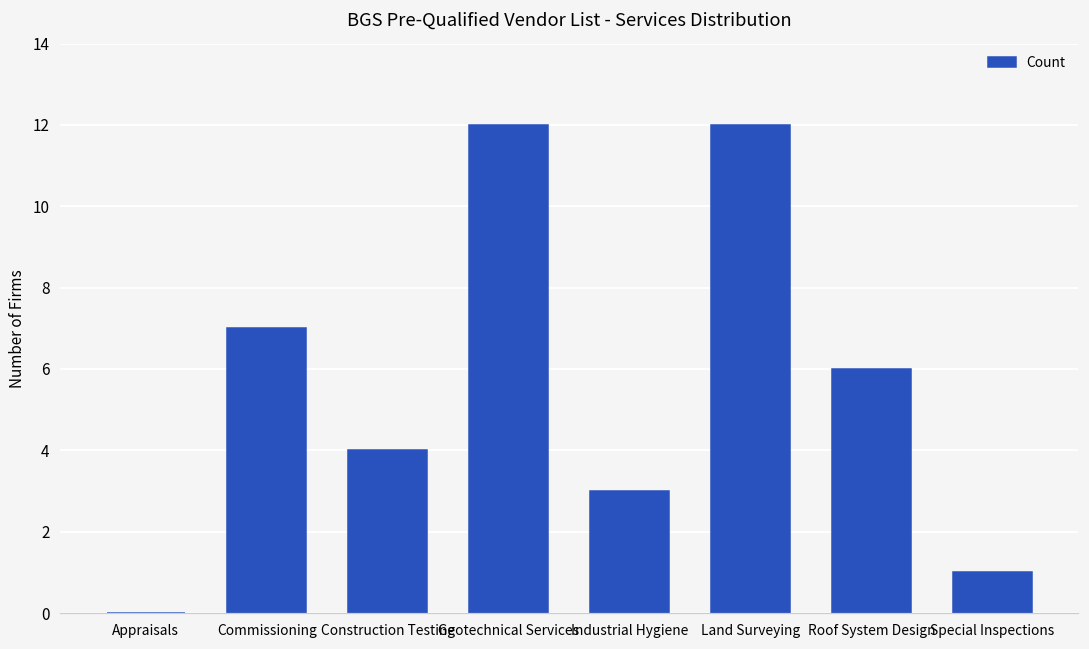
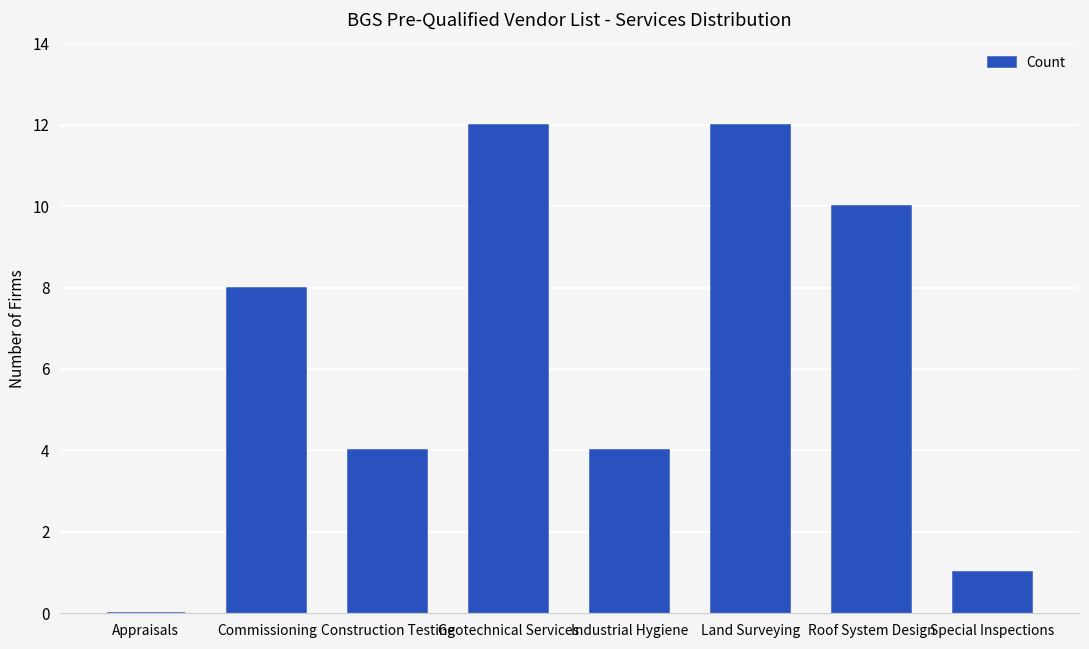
  {
    "Appraisals": 0,
-   "Commissioning": 7,
+   "Commissioning": 8,
    "Construction Testing": 4,
    "Geotechnical Services": 12,
-   "Industrial Hygiene": 3,
+   "Industrial Hygiene": 4,
    "Land Surveying": 12,
-   "Roof System Design": 6,
+   "Roof System Design": 10,
    "Special Inspections": 1
  }
